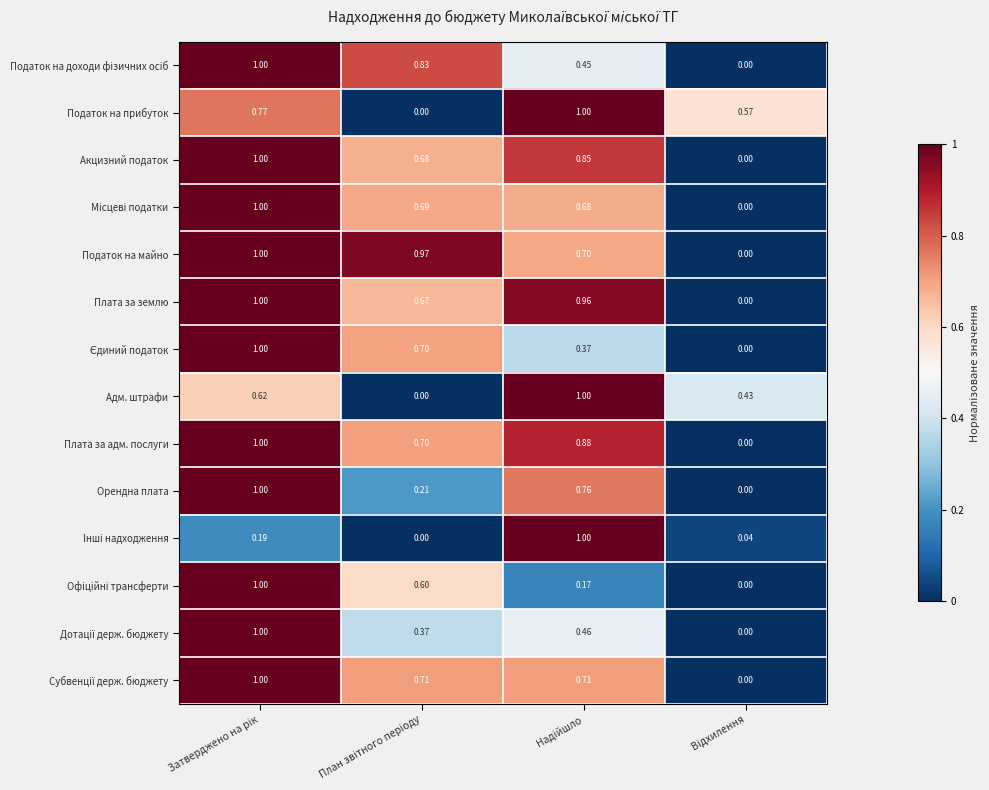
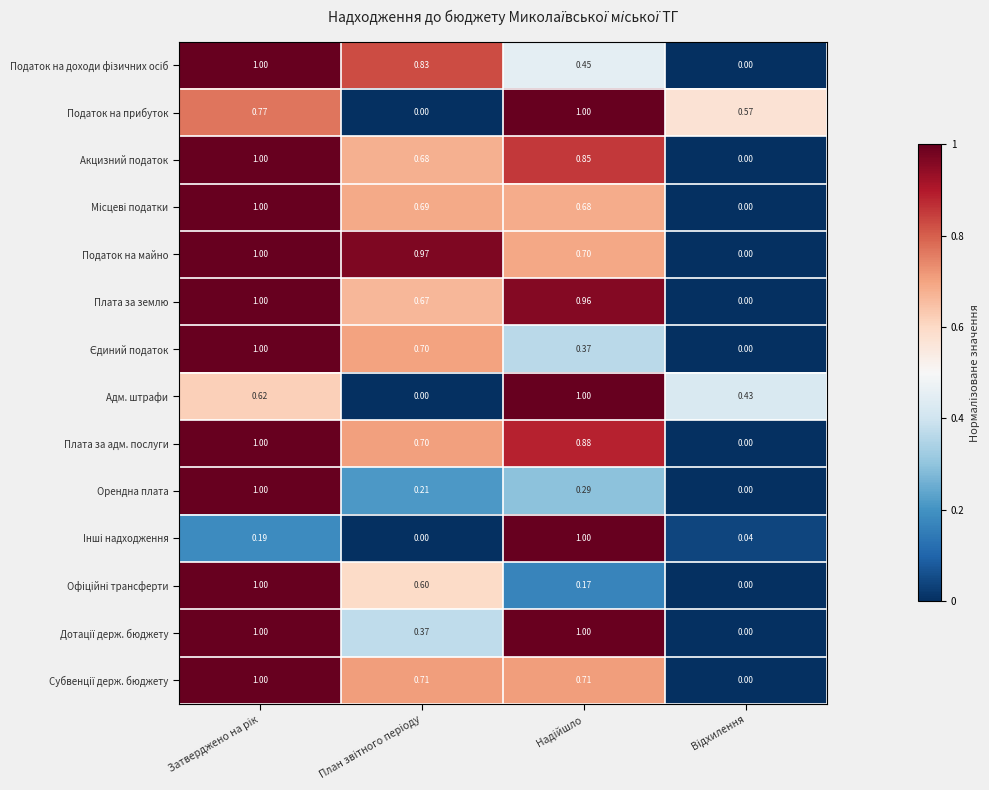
  {
    "Податок на доходи фізичних осіб": {
      "Затверджено на рік": 1.00,
      "План звітного періоду": 0.83,
      "Надійшло": 0.45,
      "Відхилення": 0.00
    },
    "Податок на прибуток": {
      "Затверджено на рік": 0.77,
      "План звітного періоду": 0.00,
      "Надійшло": 1.00,
      "Відхилення": 0.57
    },
    "Акцизний податок": {
      "Затверджено на рік": 1.00,
      "План звітного періоду": 0.68,
      "Надійшло": 0.85,
      "Відхилення": 0.00
    },
    "Місцеві податки": {
      "Затверджено на рік": 1.00,
      "План звітного періоду": 0.69,
      "Надійшло": 0.68,
      "Відхилення": 0.00
    },
    "Податок на майно": {
      "Затверджено на рік": 1.00,
      "План звітного періоду": 0.97,
      "Надійшло": 0.70,
      "Відхилення": 0.00
    },
    "Плата за землю": {
      "Затверджено на рік": 1.00,
      "План звітного періоду": 0.67,
      "Надійшло": 0.96,
      "Відхилення": 0.00
    },
    "Єдиний податок": {
      "Затверджено на рік": 1.00,
      "План звітного періоду": 0.70,
      "Надійшло": 0.37,
      "Відхилення": 0.00
    },
    "Адм. штрафи": {
      "Затверджено на рік": 0.62,
      "План звітного періоду": 0.00,
      "Надійшло": 1.00,
      "Відхилення": 0.43
    },
    "Плата за адм. послуги": {
      "Затверджено на рік": 1.00,
      "План звітного періоду": 0.70,
      "Надійшло": 0.88,
      "Відхилення": 0.00
    },
    "Орендна плата": {
      "Затверджено на рік": 1.00,
      "План звітного періоду": 0.21,
-     "Надійшло": 0.76,
+     "Надійшло": 0.29,
      "Відхилення": 0.00
    },
    "Інші надходження": {
      "Затверджено на рік": 0.19,
      "План звітного періоду": 0.00,
      "Надійшло": 1.00,
      "Відхилення": 0.04
    },
    "Офіційні трансферти": {
      "Затверджено на рік": 1.00,
      "План звітного періоду": 0.60,
      "Надійшло": 0.17,
      "Відхилення": 0.00
    },
    "Дотації держ. бюджету": {
      "Затверджено на рік": 1.00,
      "План звітного періоду": 0.37,
-     "Надійшло": 0.46,
+     "Надійшло": 1.00,
      "Відхилення": 0.00
    },
    "Субвенції держ. бюджету": {
      "Затверджено на рік": 1.00,
      "План звітного періоду": 0.71,
      "Надійшло": 0.71,
      "Відхилення": 0.00
    }
  }
